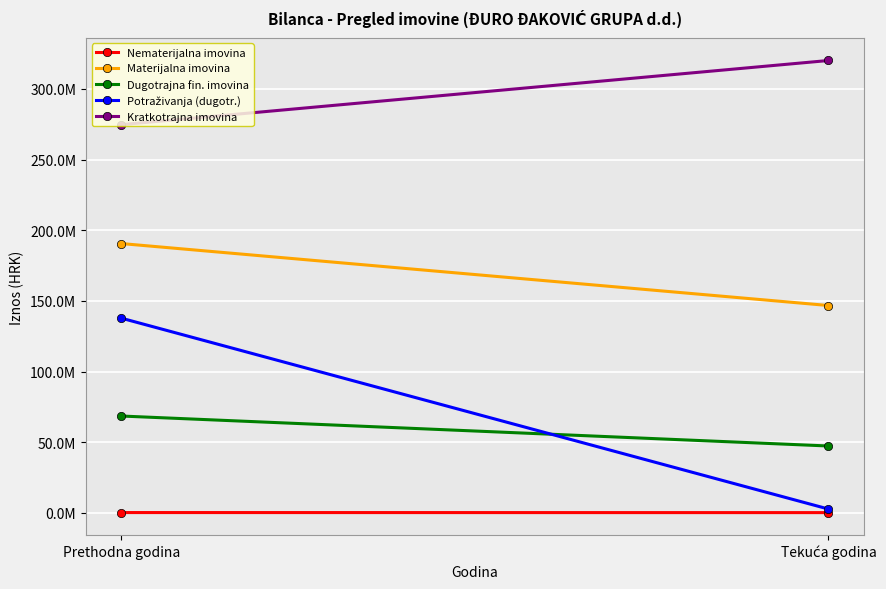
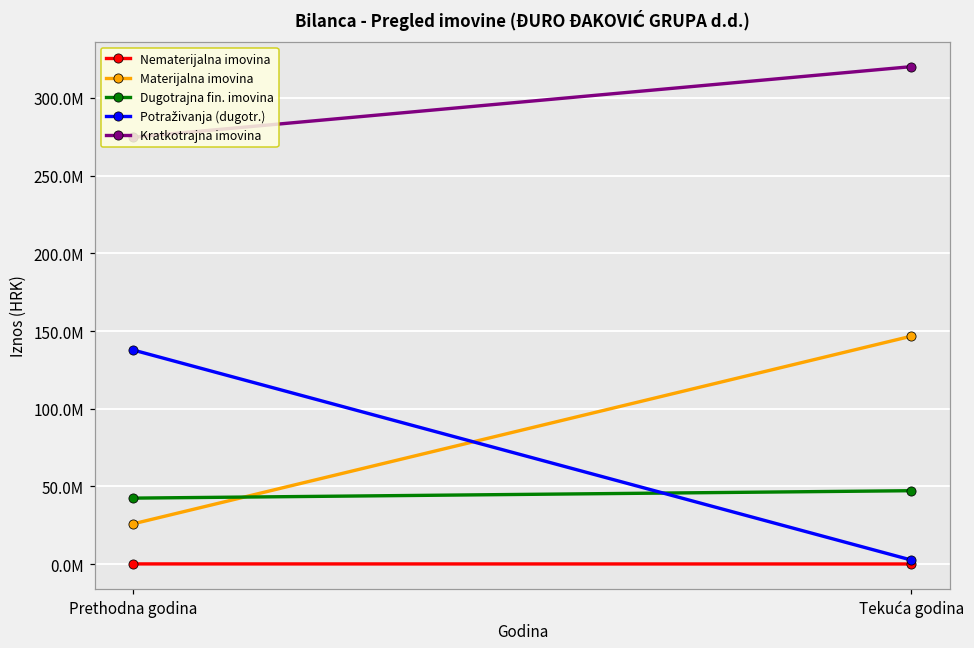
  {
    "Nematerijalna imovina": {
      "Prethodna godina": 0,
      "Tekuća godina": 0
    },
    "Materijalna imovina": {
-     "Prethodna godina": 191000000,
+     "Prethodna godina": 26000000,
      "Tekuća godina": 147000000
    },
    "Dugotrajna fin. imovina": {
-     "Prethodna godina": 68000000,
+     "Prethodna godina": 42000000,
      "Tekuća godina": 47000000
    },
    "Potraživanja (dugotr.)": {
      "Prethodna godina": 138000000,
      "Tekuća godina": 3000000
    },
    "Kratkotrajna imovina": {
      "Tekuća godina": 320000000
    }
  }
